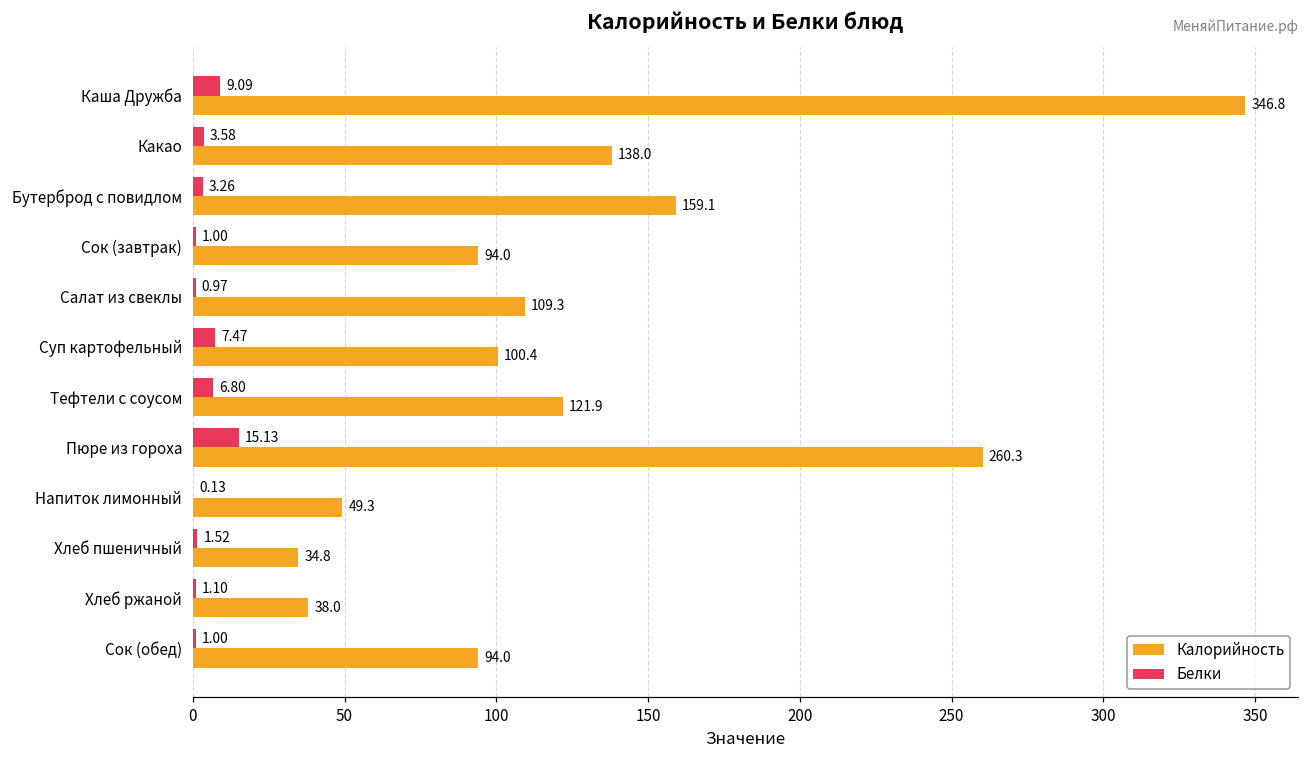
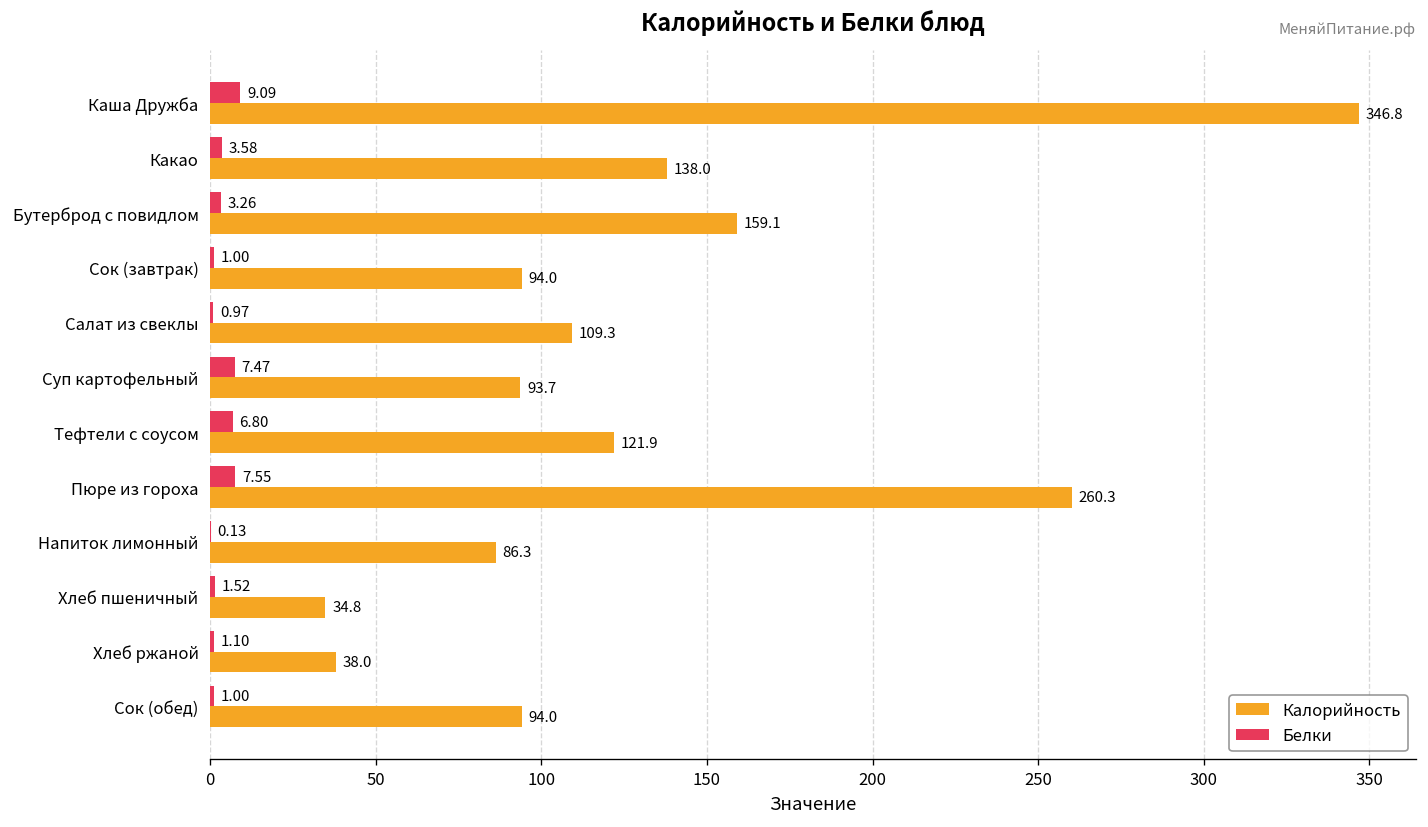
  {
    "Калорийность": {
      "Каша Дружба": 346.8,
      "Какао": 138.0,
      "Бутерброд с повидлом": 159.1,
      "Сок (завтрак)": 94.0,
      "Салат из свеклы": 109.3,
-     "Суп картофельный": 100.4,
+     "Суп картофельный": 93.7,
      "Тефтели с соусом": 121.9,
      "Пюре из гороха": 260.3,
-     "Напиток лимонный": 49.3,
+     "Напиток лимонный": 86.3,
      "Хлеб пшеничный": 34.8,
      "Хлеб ржаной": 38.0,
      "Сок (обед)": 94.0
    },
    "Белки": {
      "Каша Дружба": 9.09,
      "Какао": 3.58,
      "Бутерброд с повидлом": 3.26,
      "Сок (завтрак)": 1.00,
      "Салат из свеклы": 0.97,
      "Суп картофельный": 7.47,
      "Тефтели с соусом": 6.80,
-     "Пюре из гороха": 15.13,
+     "Пюре из гороха": 7.55,
      "Напиток лимонный": 0.13,
      "Хлеб пшеничный": 1.52,
      "Хлеб ржаной": 1.10,
      "Сок (обед)": 1.00
    }
  }
